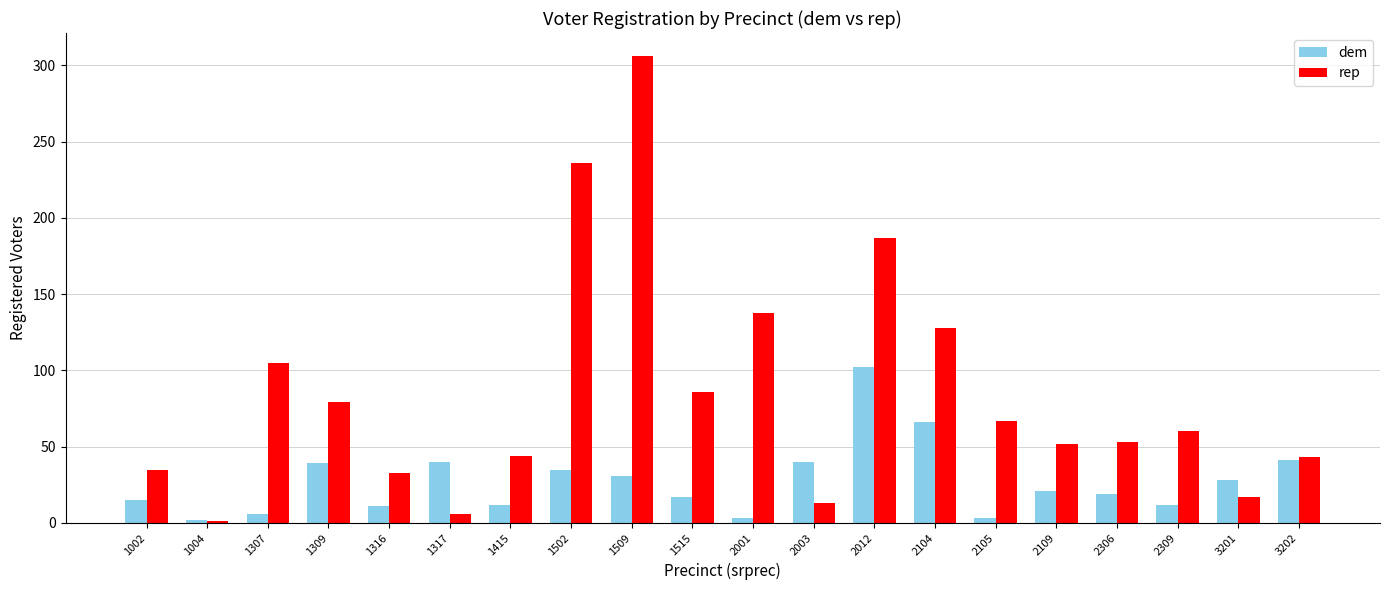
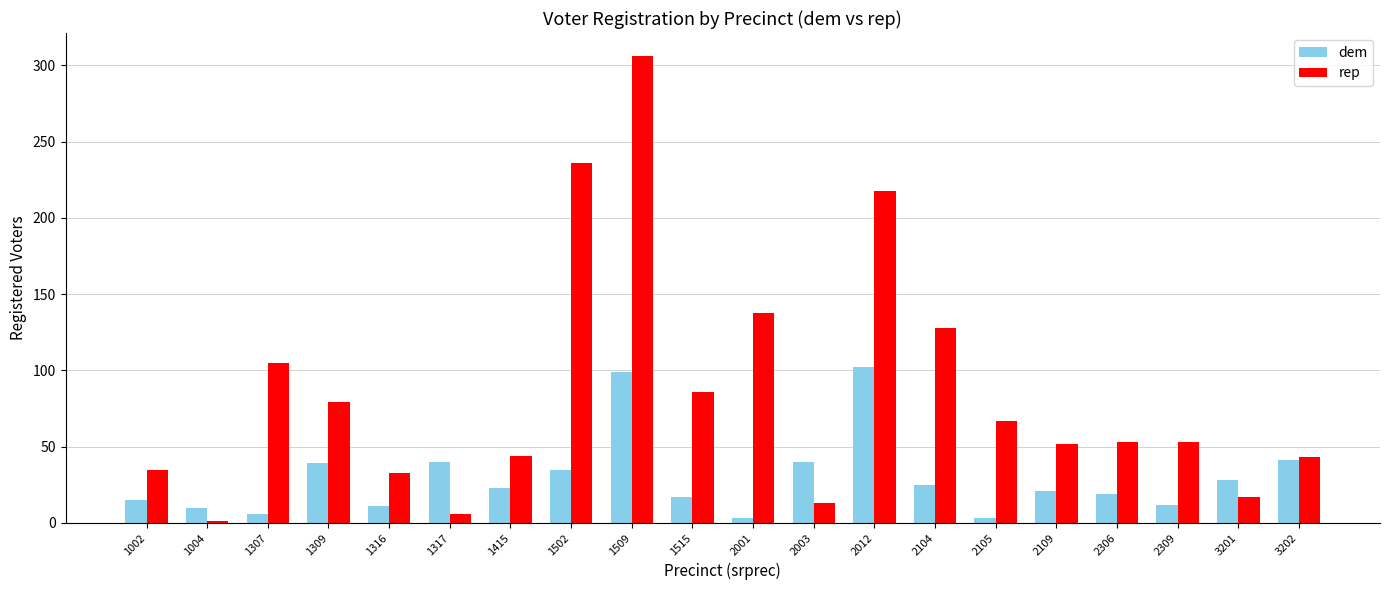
  {
    "dem": {
      "1002": 15,
-     "1004": 2,
+     "1004": 10,
      "1307": 6,
      "1309": 39,
      "1316": 11,
      "1317": 40,
-     "1415": 12,
+     "1415": 23,
      "1502": 35,
-     "1509": 31,
+     "1509": 99,
      "1515": 17,
      "2001": 3,
      "2003": 40,
      "2012": 102,
-     "2104": 66,
+     "2104": 25,
      "2105": 3,
      "2109": 21,
      "2306": 19,
      "2309": 12,
      "3201": 28,
      "3202": 41
    },
    "rep": {
      "1002": 35,
      "1307": 105,
      "1309": 79,
      "1316": 33,
      "1317": 6,
      "1415": 44,
      "1502": 236,
      "1509": 306,
      "1515": 86,
      "2001": 138,
      "2003": 13,
-     "2012": 187,
+     "2012": 218,
      "2104": 128,
      "2105": 67,
      "2109": 52,
      "2306": 53,
-     "2309": 60,
+     "2309": 53,
      "3201": 17,
      "3202": 43
    }
  }
